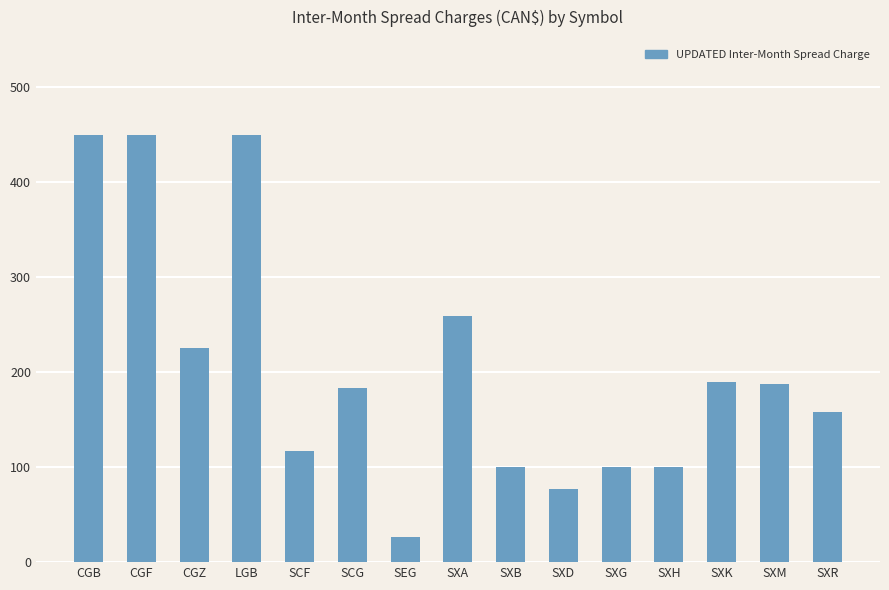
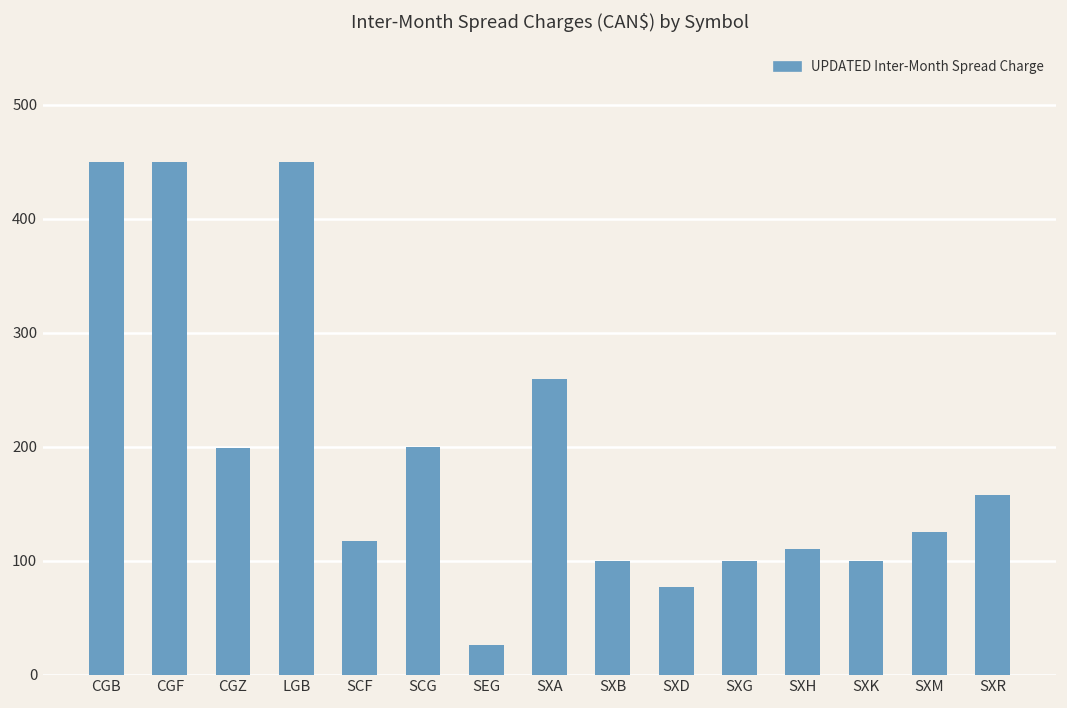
  {
    "CGB": 450,
    "CGF": 450,
-   "CGZ": 230,
+   "CGZ": 200,
    "LGB": 450,
    "SCF": 120,
-   "SCG": 180,
+   "SCG": 200,
    "SEG": 30,
    "SXA": 260,
    "SXB": 100,
    "SXD": 80,
    "SXG": 100,
-   "SXH": 100,
-   "SXK": 190,
-   "SXM": 190,
+   "SXH": 110,
+   "SXK": 100,
+   "SXM": 130,
    "SXR": 160
  }
